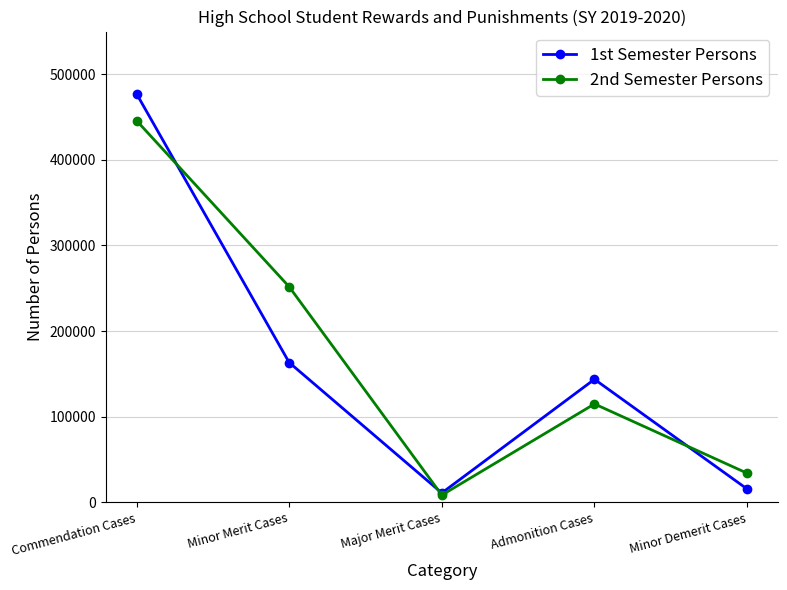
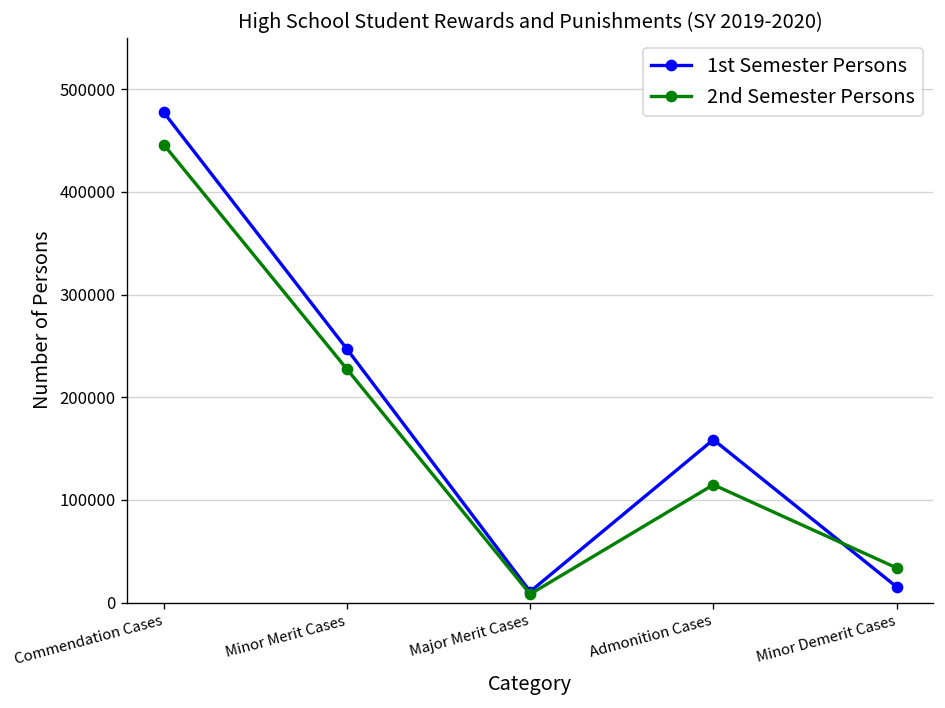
  {
    "1st Semester Persons": {
      "Commendation Cases": 480000,
-     "Minor Merit Cases": 160000,
-     "Admonition Cases": 140000,
+     "Minor Merit Cases": 250000,
+     "Admonition Cases": 160000,
      "Minor Demerit Cases": 20000
    },
    "2nd Semester Persons": {
      "Commendation Cases": 450000,
-     "Minor Merit Cases": 250000,
+     "Minor Merit Cases": 230000,
      "Admonition Cases": 110000,
      "Minor Demerit Cases": 30000
    }
  }
